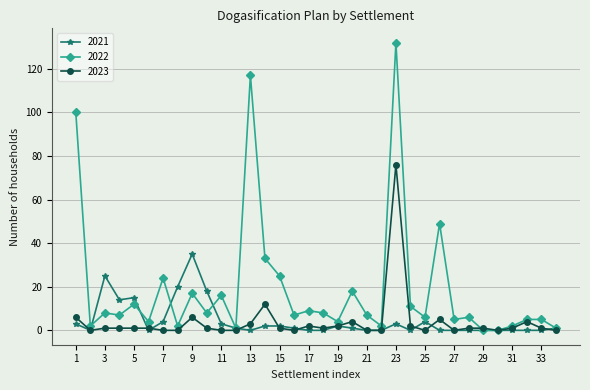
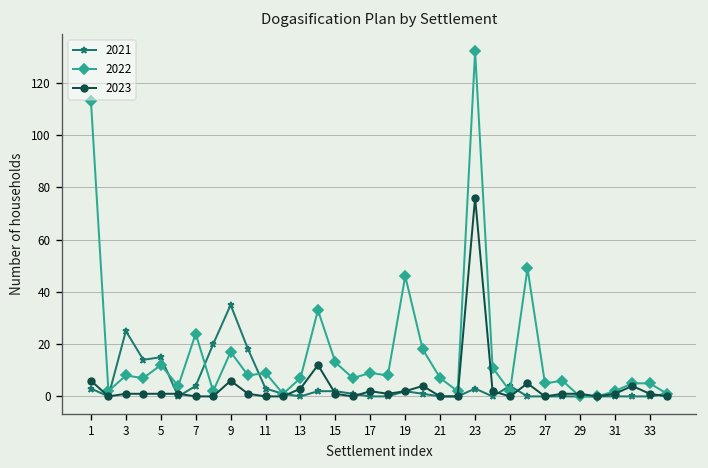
  {
    "2022": {
-     "1": 100,
+     "1": 113,
      "3": 8,
      "5": 12,
      "7": 24,
      "9": 17,
-     "11": 16,
-     "13": 117,
-     "15": 25,
+     "11": 9,
+     "13": 7,
+     "15": 13,
      "17": 9,
-     "19": 4,
+     "19": 46,
      "21": 7,
      "23": 132,
-     "25": 6,
+     "25": 2,
      "27": 5,
      "33": 5
    }
  }
